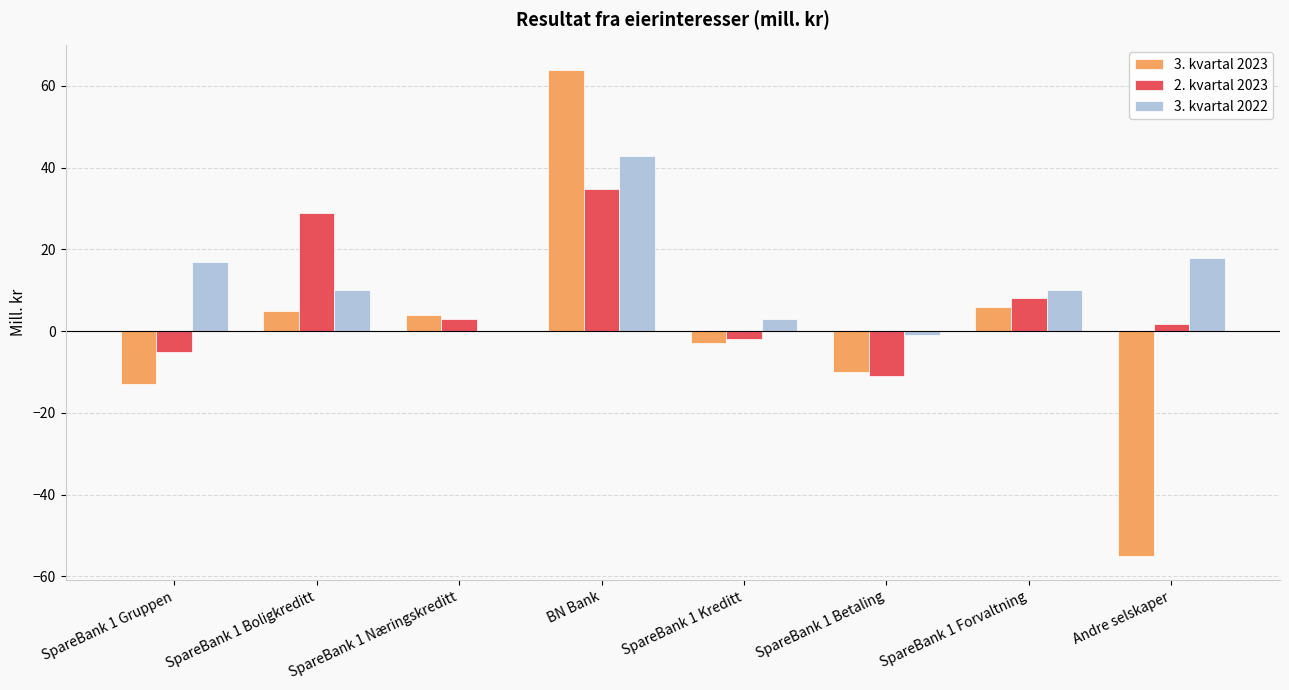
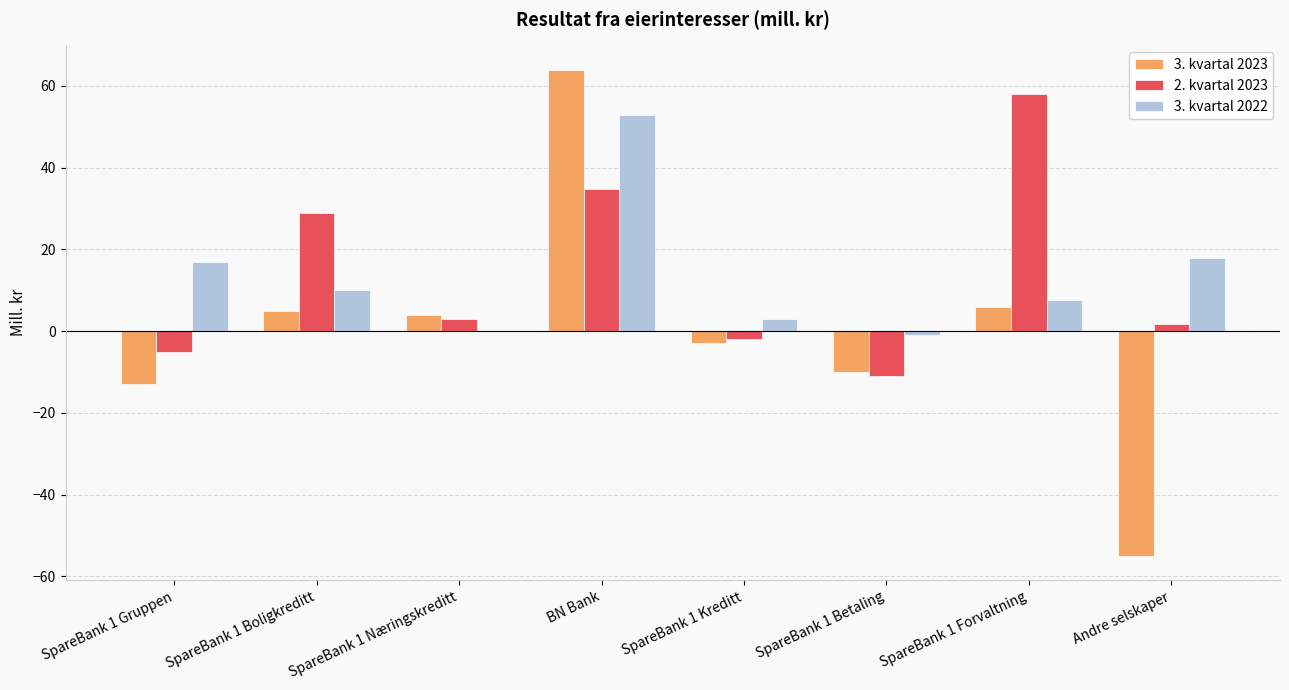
  {
    "3. kvartal 2023": {
      "SpareBank 1 Gruppen": -13,
      "SpareBank 1 Boligkreditt": 5,
      "SpareBank 1 Næringskreditt": 4,
      "BN Bank": 64,
      "SpareBank 1 Kreditt": -3,
      "SpareBank 1 Betaling": -10,
      "SpareBank 1 Forvaltning": 6,
      "Andre selskaper": -55
    },
    "2. kvartal 2023": {
      "SpareBank 1 Gruppen": -5,
      "SpareBank 1 Boligkreditt": 29,
      "SpareBank 1 Næringskreditt": 3,
      "BN Bank": 35,
      "SpareBank 1 Kreditt": -2,
      "SpareBank 1 Betaling": -11,
-     "SpareBank 1 Forvaltning": 8,
+     "SpareBank 1 Forvaltning": 58,
      "Andre selskaper": 2
    },
    "3. kvartal 2022": {
      "SpareBank 1 Gruppen": 17,
      "SpareBank 1 Boligkreditt": 10,
      "SpareBank 1 Næringskreditt": 0,
-     "BN Bank": 43,
+     "BN Bank": 53,
      "SpareBank 1 Kreditt": 3,
      "SpareBank 1 Betaling": -1,
-     "SpareBank 1 Forvaltning": 10,
+     "SpareBank 1 Forvaltning": 8,
      "Andre selskaper": 18
    }
  }
